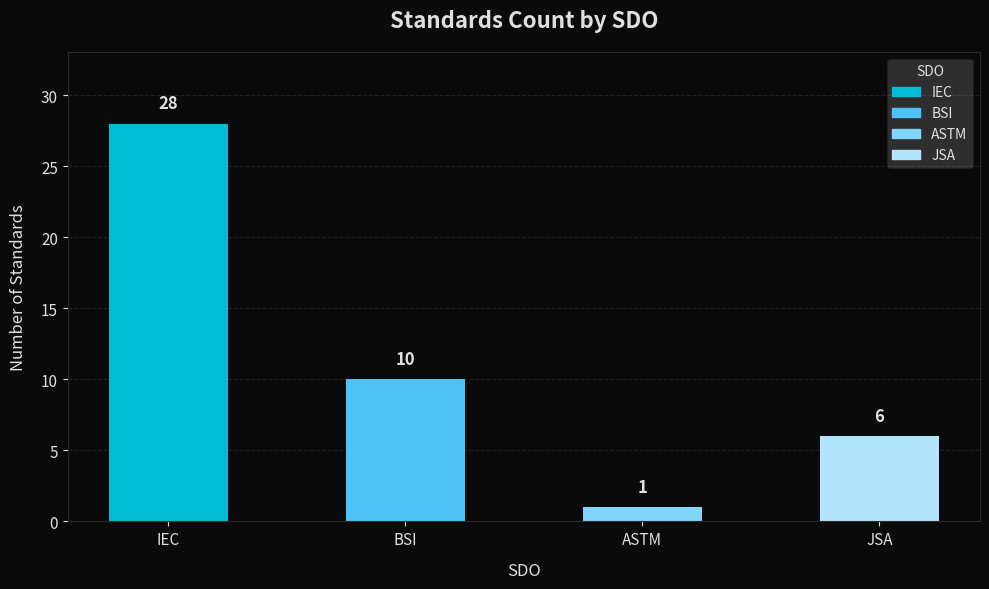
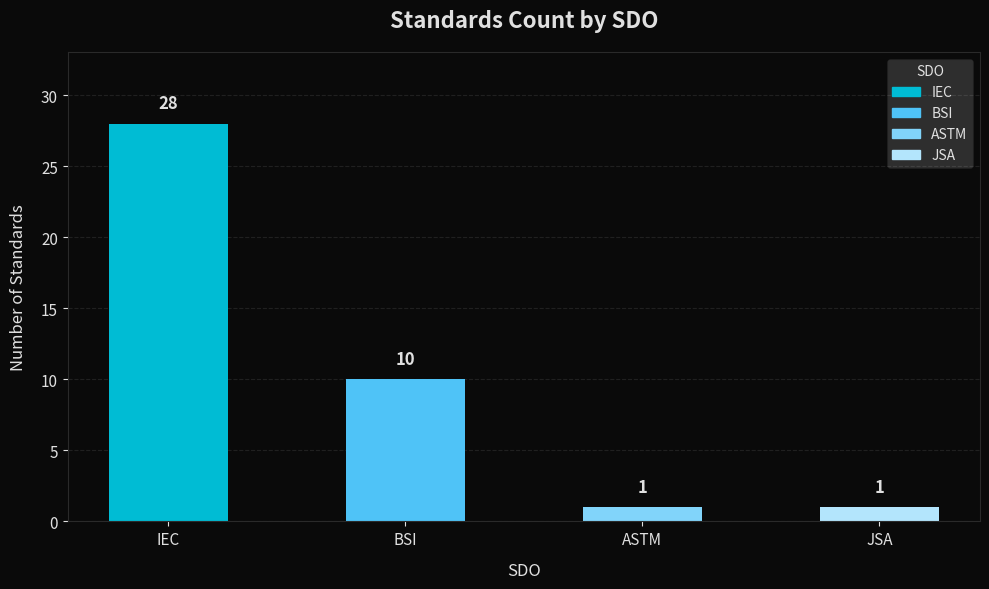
  {
    "IEC": 28,
    "BSI": 10,
    "ASTM": 1,
-   "JSA": 6
+   "JSA": 1
  }
